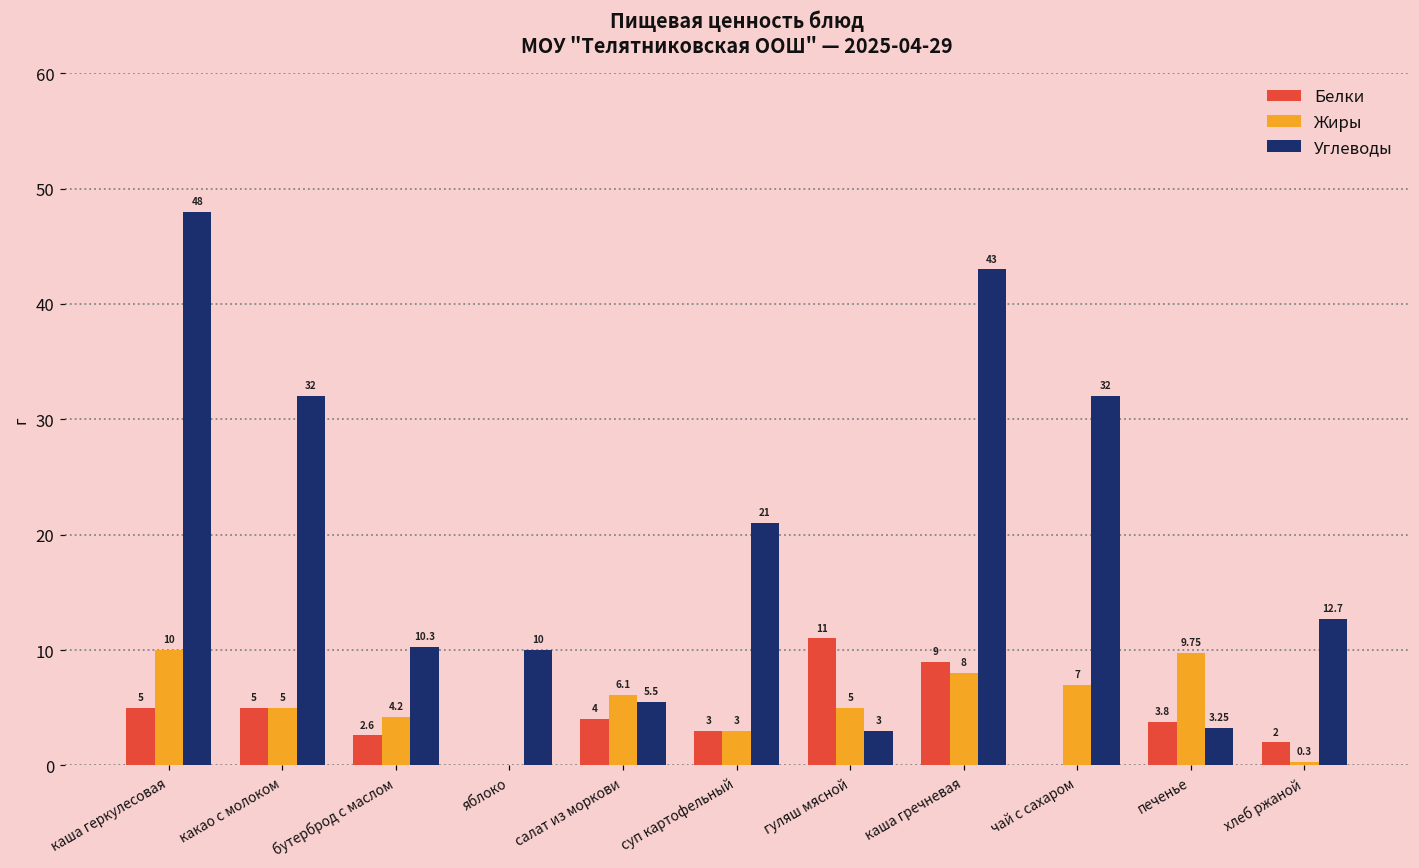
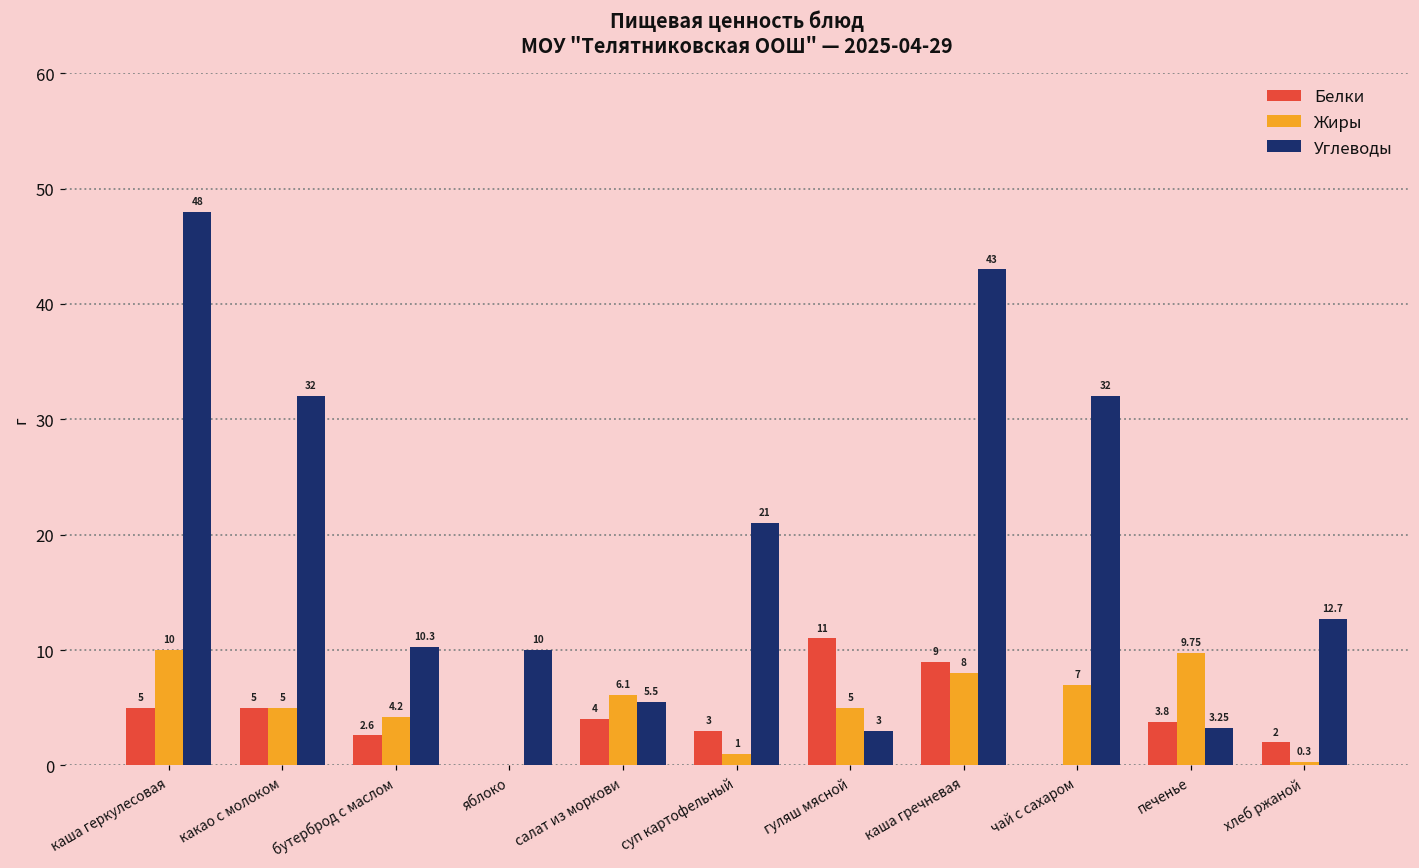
  {
    "Белки": {
      "каша геркулесовая": 5,
      "какао с молоком": 5,
      "бутерброд с маслом": 2.6,
      "салат из моркови": 4,
      "суп картофельный": 3,
      "гуляш мясной": 11,
      "каша гречневая": 9,
      "печенье": 3.8,
      "хлеб ржаной": 2
    },
    "Жиры": {
      "каша геркулесовая": 10,
      "какао с молоком": 5,
      "бутерброд с маслом": 4.2,
      "салат из моркови": 6.1,
-     "суп картофельный": 3,
+     "суп картофельный": 1,
      "гуляш мясной": 5,
      "каша гречневая": 8,
      "чай с сахаром": 7,
      "печенье": 9.75,
      "хлеб ржаной": 0.3
    },
    "Углеводы": {
      "каша геркулесовая": 48,
      "какао с молоком": 32,
      "бутерброд с маслом": 10.3,
      "яблоко": 10,
      "салат из моркови": 5.5,
      "суп картофельный": 21,
      "гуляш мясной": 3,
      "каша гречневая": 43,
      "чай с сахаром": 32,
      "печенье": 3.25,
      "хлеб ржаной": 12.7
    }
  }
